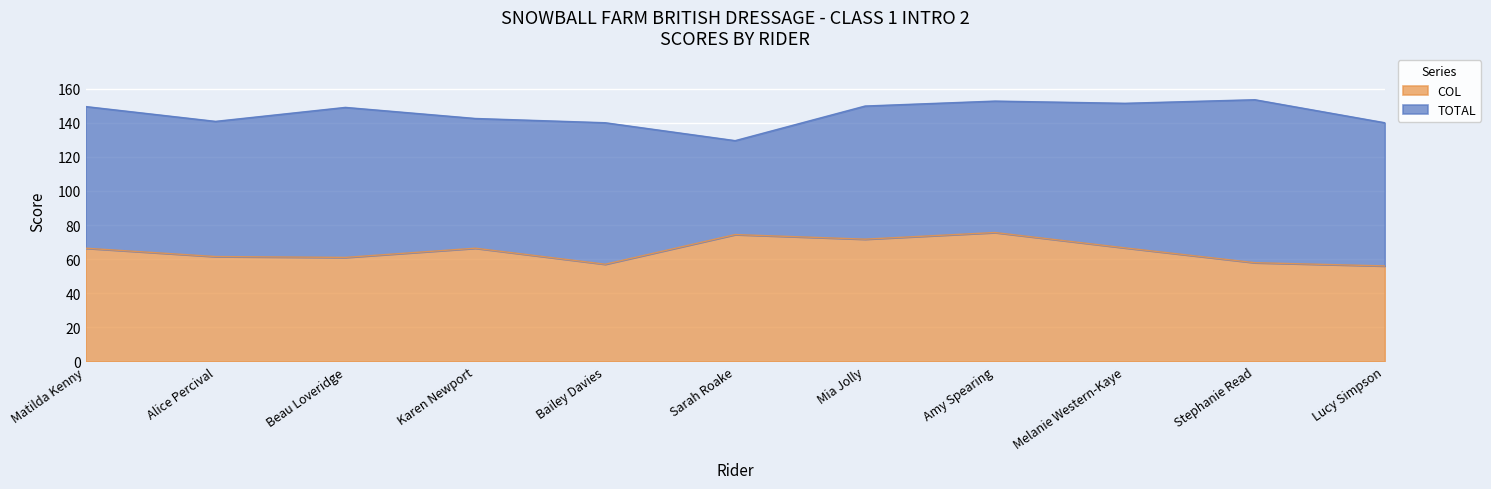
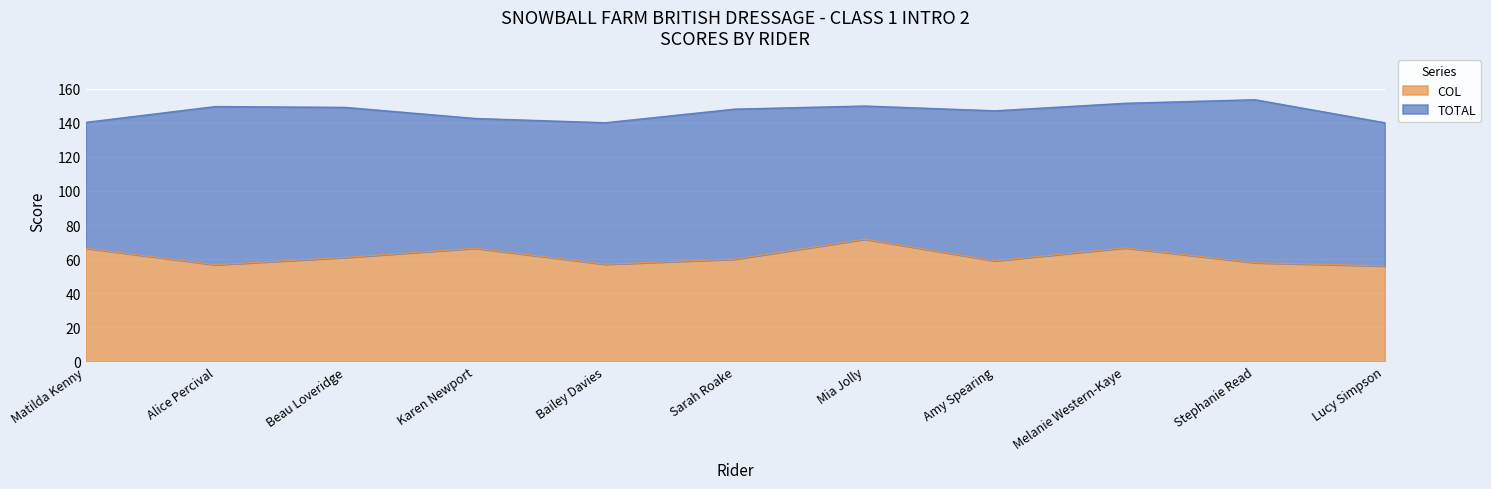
  {
    "COL": {
      "Matilda Kenny": 66,
-     "Alice Percival": 62,
+     "Alice Percival": 57,
      "Beau Loveridge": 61,
      "Karen Newport": 66,
      "Bailey Davies": 57,
-     "Sarah Roake": 74,
+     "Sarah Roake": 60,
      "Mia Jolly": 72,
-     "Amy Spearing": 76,
+     "Amy Spearing": 59,
      "Melanie Western-Kaye": 67,
      "Stephanie Read": 58,
      "Lucy Simpson": 56
    },
    "TOTAL": {
-     "Matilda Kenny": 150,
-     "Alice Percival": 141,
+     "Matilda Kenny": 140,
+     "Alice Percival": 150,
      "Beau Loveridge": 149,
      "Karen Newport": 143,
      "Bailey Davies": 140,
-     "Sarah Roake": 130,
+     "Sarah Roake": 148,
      "Mia Jolly": 150,
-     "Amy Spearing": 153,
+     "Amy Spearing": 147,
      "Melanie Western-Kaye": 151,
      "Stephanie Read": 154,
      "Lucy Simpson": 140
    }
  }
